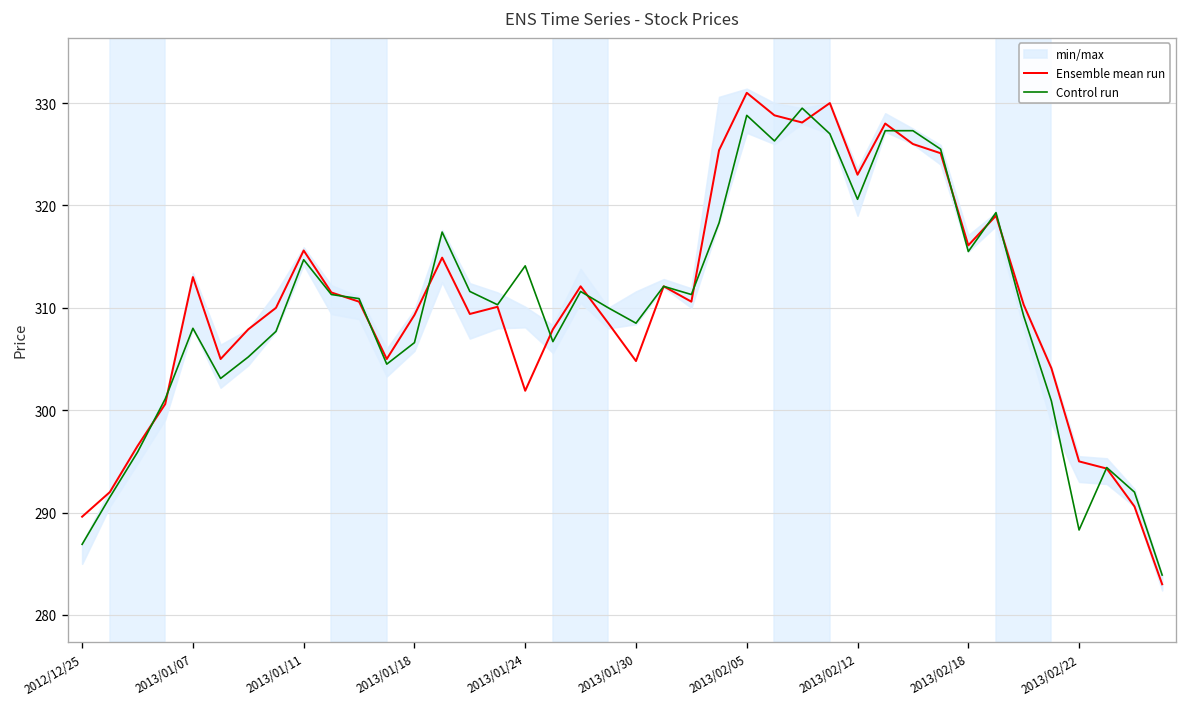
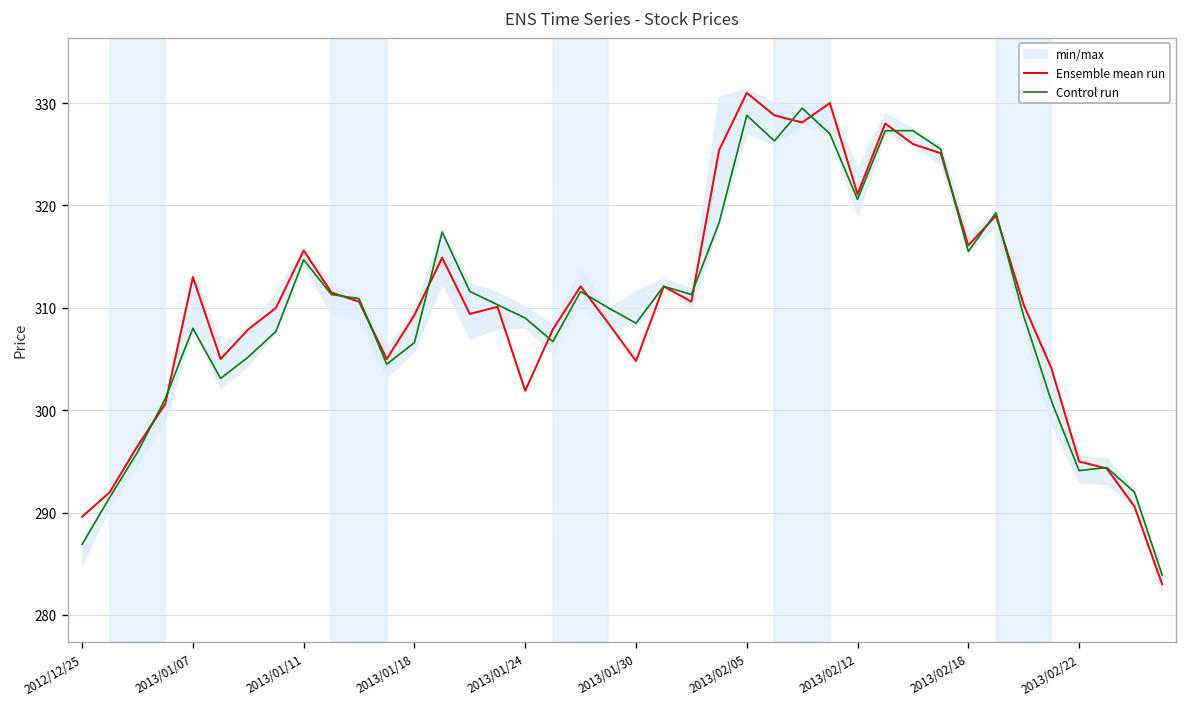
  {
    "Ensemble mean run": {
      "2012/12/25": 290,
      "2013/01/07": 313,
      "2013/01/11": 316,
      "2013/01/18": 309,
      "2013/01/24": 302,
      "2013/01/30": 305,
      "2013/02/05": 331,
-     "2013/02/12": 323,
+     "2013/02/12": 321,
      "2013/02/18": 316,
      "2013/02/22": 295
    },
    "Control run": {
      "2013/01/07": 308,
      "2013/01/11": 315,
      "2013/01/18": 307,
-     "2013/01/24": 314,
+     "2013/01/24": 309,
      "2013/01/30": 309,
      "2013/02/05": 329,
      "2013/02/12": 321,
      "2013/02/18": 316,
-     "2013/02/22": 288
+     "2013/02/22": 294
    }
  }
